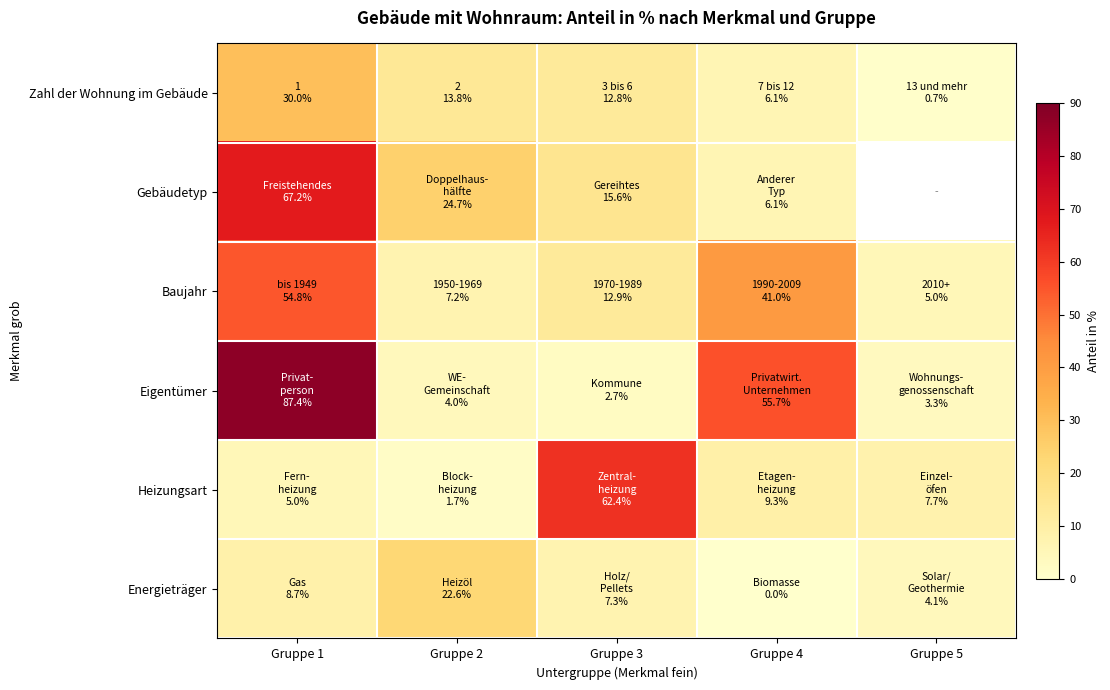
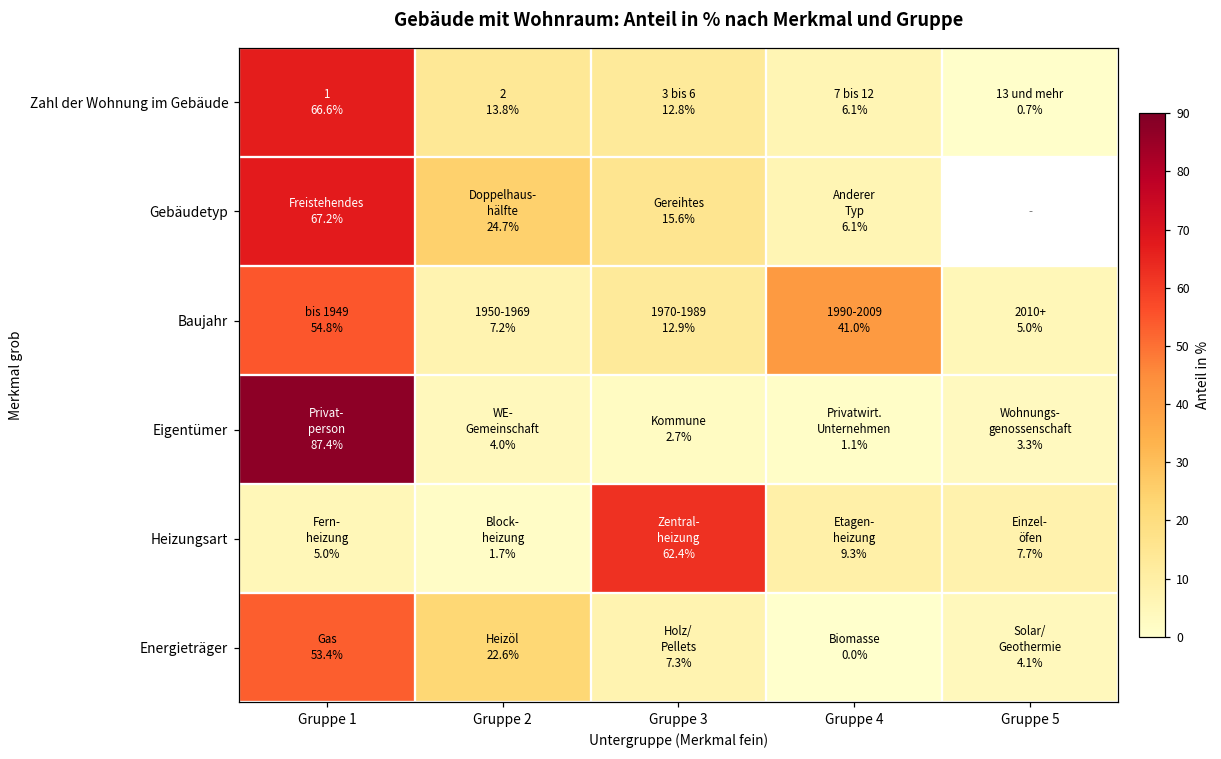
  {
    "Zahl der Wohnung im Gebäude": {
-     "Gruppe 1": "30.0%"
+     "Gruppe 1": "66.6%"
    },
    "Gebäudetyp": {
      "Gruppe 1": "67.2%",
      "Gruppe 2": "24.7%",
      "Gruppe 3": "15.6%",
      "Gruppe 4": "6.1%"
    },
    "Eigentümer": {
      "Gruppe 1": "87.4%",
      "Gruppe 2": "4.0%",
      "Gruppe 3": "2.7%",
-     "Gruppe 4": "55.7%",
+     "Gruppe 4": "1.1%",
      "Gruppe 5": "3.3%"
    },
    "Heizungsart": {
      "Gruppe 1": "5.0%",
      "Gruppe 2": "1.7%",
      "Gruppe 3": "62.4%",
      "Gruppe 4": "9.3%",
      "Gruppe 5": "7.7%"
    },
    "Energieträger": {
-     "Gruppe 1": "8.7%",
+     "Gruppe 1": "53.4%",
      "Gruppe 2": "22.6%",
      "Gruppe 3": "7.3%",
      "Gruppe 4": "0.0%",
      "Gruppe 5": "4.1%"
    }
  }
